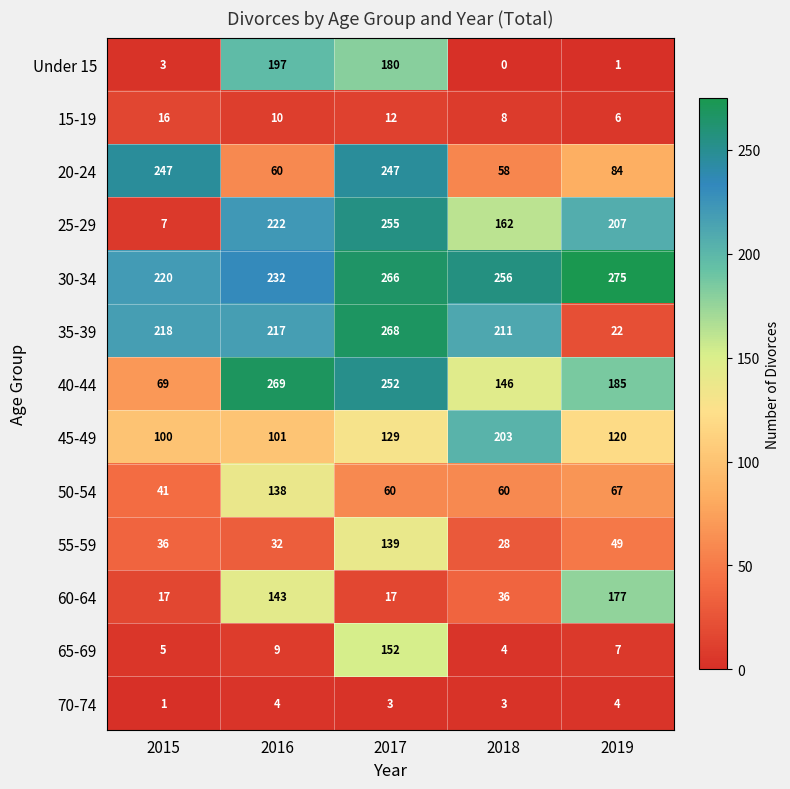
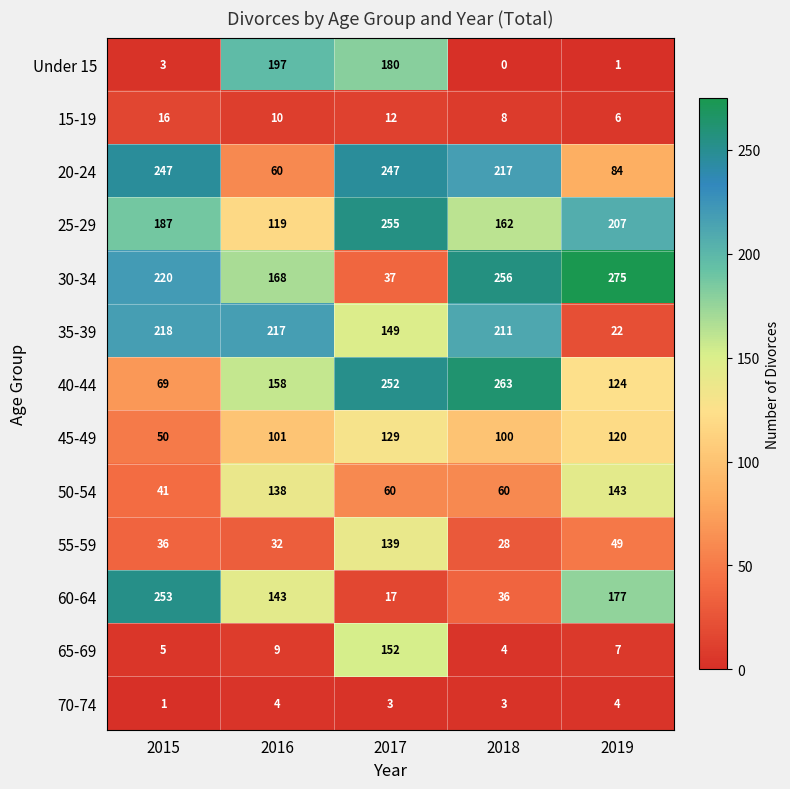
  {
    "Under 15": {
      "2015": 3,
      "2016": 197,
      "2017": 180,
      "2018": 0,
      "2019": 1
    },
    "15-19": {
      "2015": 16,
      "2016": 10,
      "2017": 12,
      "2018": 8,
      "2019": 6
    },
    "20-24": {
      "2015": 247,
      "2016": 60,
      "2017": 247,
-     "2018": 58,
+     "2018": 217,
      "2019": 84
    },
    "25-29": {
-     "2015": 7,
-     "2016": 222,
+     "2015": 187,
+     "2016": 119,
      "2017": 255,
      "2018": 162,
      "2019": 207
    },
    "30-34": {
      "2015": 220,
-     "2016": 232,
-     "2017": 266,
+     "2016": 168,
+     "2017": 37,
      "2018": 256,
      "2019": 275
    },
    "35-39": {
      "2015": 218,
      "2016": 217,
-     "2017": 268,
+     "2017": 149,
      "2018": 211,
      "2019": 22
    },
    "40-44": {
      "2015": 69,
-     "2016": 269,
+     "2016": 158,
      "2017": 252,
-     "2018": 146,
-     "2019": 185
+     "2018": 263,
+     "2019": 124
    },
    "45-49": {
-     "2015": 100,
+     "2015": 50,
      "2016": 101,
      "2017": 129,
-     "2018": 203,
+     "2018": 100,
      "2019": 120
    },
    "50-54": {
      "2015": 41,
      "2016": 138,
      "2017": 60,
      "2018": 60,
-     "2019": 67
+     "2019": 143
    },
    "55-59": {
      "2015": 36,
      "2016": 32,
      "2017": 139,
      "2018": 28,
      "2019": 49
    },
    "60-64": {
-     "2015": 17,
+     "2015": 253,
      "2016": 143,
      "2017": 17,
      "2018": 36,
      "2019": 177
    },
    "65-69": {
      "2015": 5,
      "2016": 9,
      "2017": 152,
      "2018": 4,
      "2019": 7
    },
    "70-74": {
      "2015": 1,
      "2016": 4,
      "2017": 3,
      "2018": 3,
      "2019": 4
    }
  }
